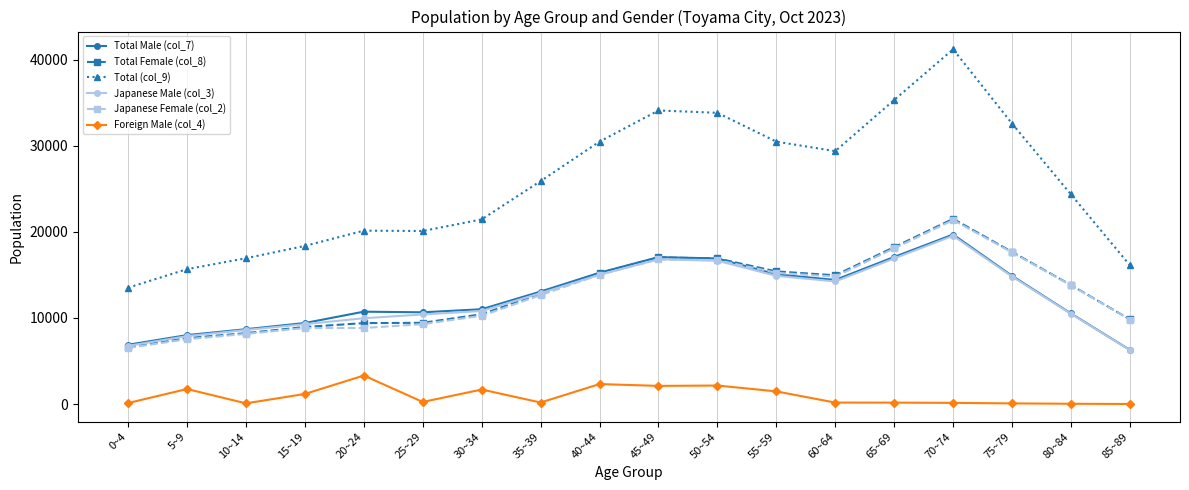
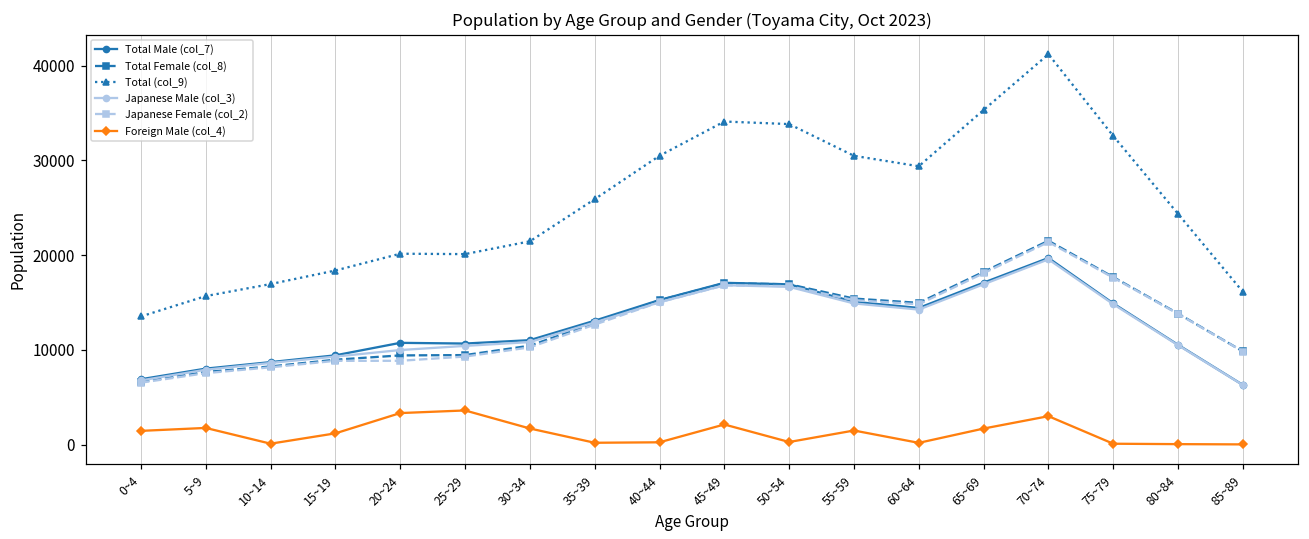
  {
    "Foreign Male (col_4)": {
-     "0~4": 0,
+     "0~4": 1000,
      "5~9": 2000,
      "10~14": 0,
      "15~19": 1000,
      "20~24": 3000,
-     "25~29": 0,
+     "25~29": 4000,
      "30~34": 2000,
      "35~39": 0,
-     "40~44": 2000,
+     "40~44": 0,
      "45~49": 2000,
-     "50~54": 2000,
+     "50~54": 0,
      "55~59": 1000,
      "60~64": 0,
-     "65~69": 0,
-     "70~74": 0,
+     "65~69": 2000,
+     "70~74": 3000,
      "75~79": 0,
      "80~84": 0,
      "85~89": 0
    }
  }
